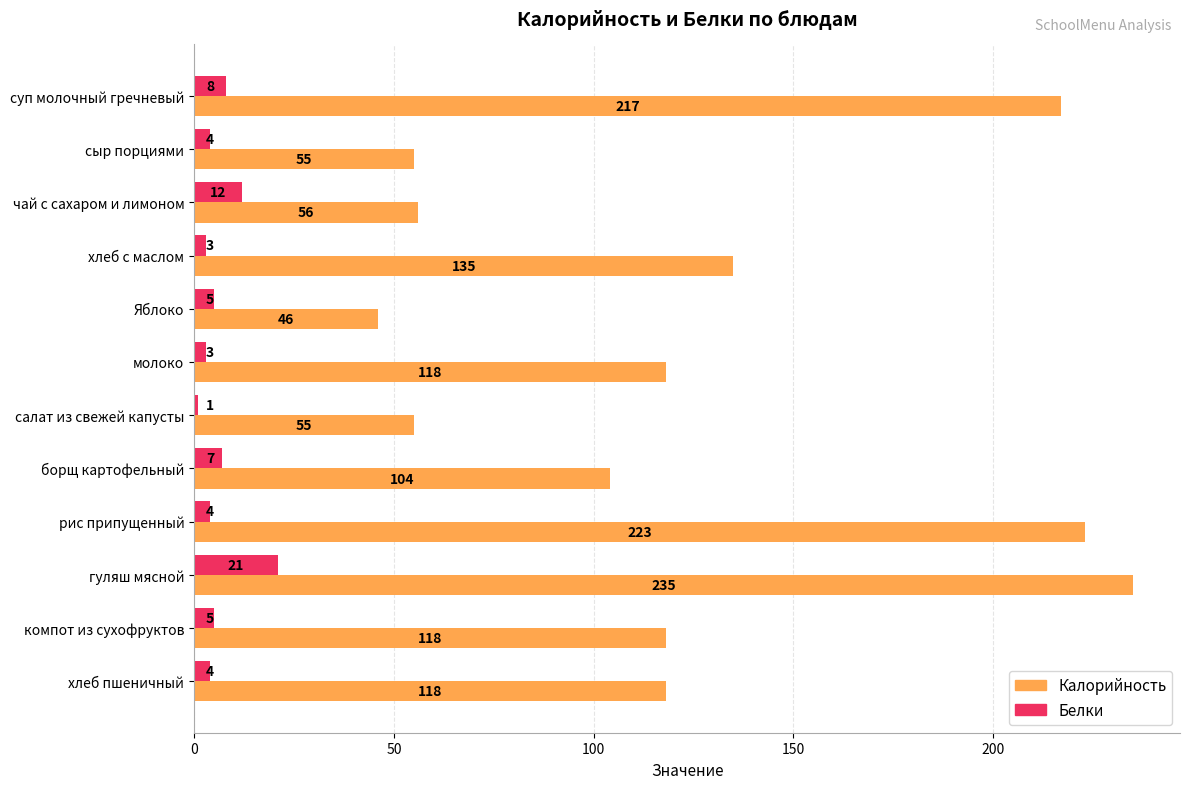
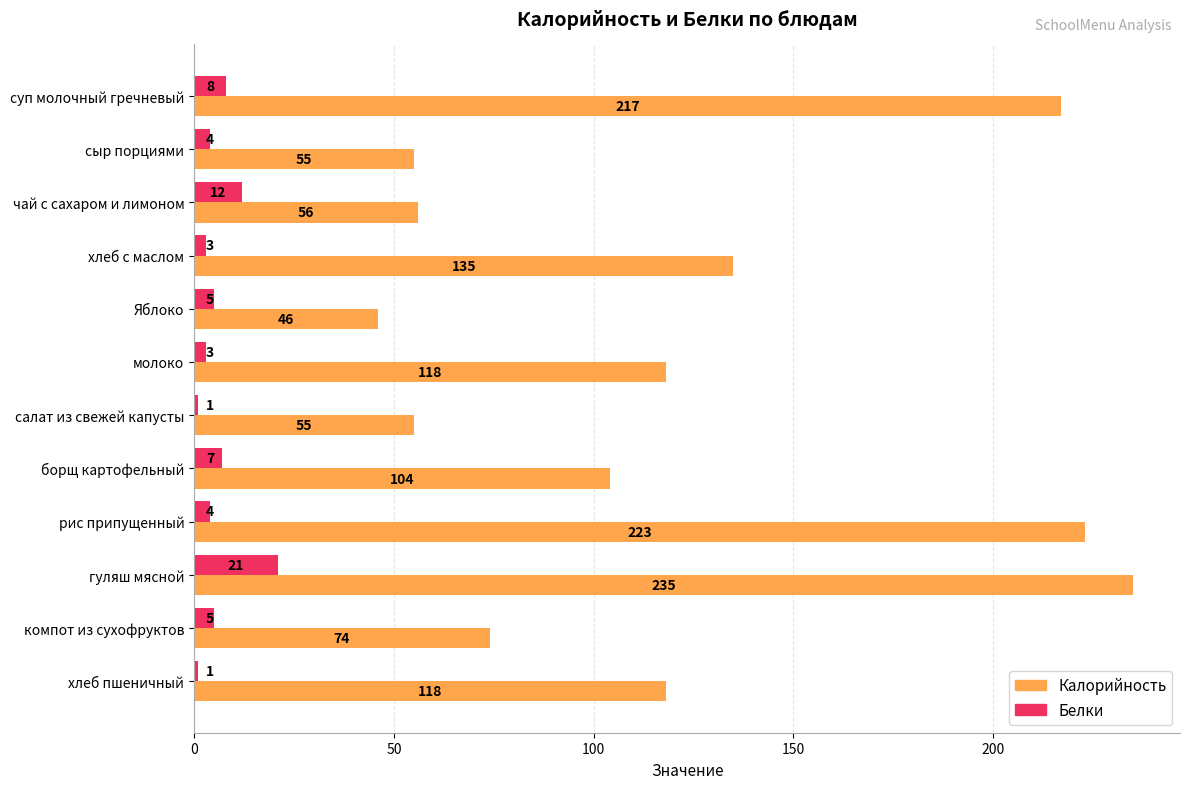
  {
    "Калорийность": {
      "суп молочный гречневый": 217,
      "сыр порциями": 55,
      "чай с сахаром и лимоном": 56,
      "хлеб с маслом": 135,
      "Яблоко": 46,
      "молоко": 118,
      "салат из свежей капусты": 55,
      "борщ картофельный": 104,
      "рис припущенный": 223,
      "гуляш мясной": 235,
-     "компот из сухофруктов": 118,
+     "компот из сухофруктов": 74,
      "хлеб пшеничный": 118
    },
    "Белки": {
      "суп молочный гречневый": 8,
      "сыр порциями": 4,
      "чай с сахаром и лимоном": 12,
      "хлеб с маслом": 3,
      "Яблоко": 5,
      "молоко": 3,
      "салат из свежей капусты": 1,
      "борщ картофельный": 7,
      "рис припущенный": 4,
      "гуляш мясной": 21,
      "компот из сухофруктов": 5,
-     "хлеб пшеничный": 4
+     "хлеб пшеничный": 1
    }
  }
